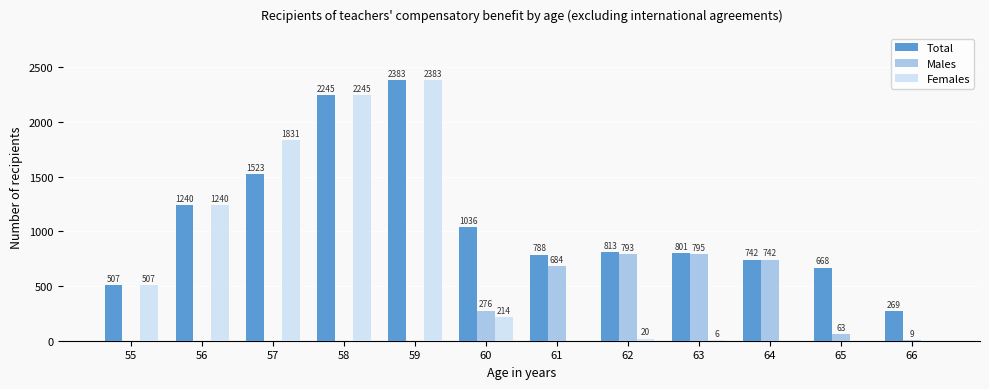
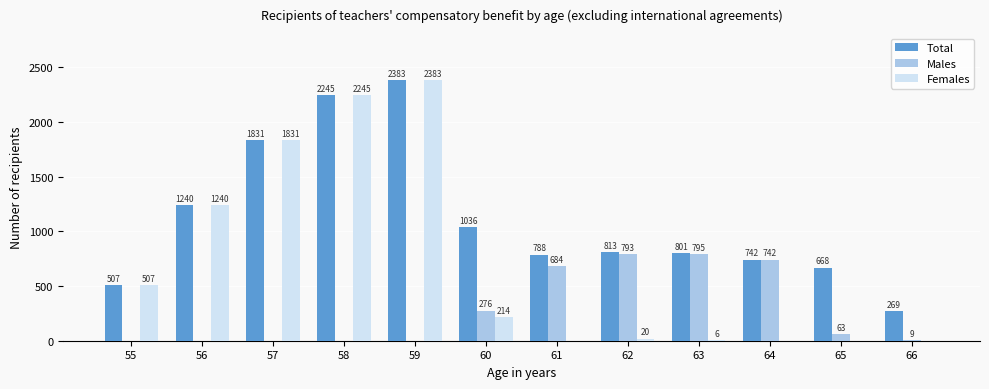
  {
    "Total": {
      "55": 507,
      "56": 1240,
-     "57": 1523,
+     "57": 1831,
      "58": 2245,
      "59": 2383,
      "60": 1036,
      "61": 788,
      "62": 813,
      "63": 801,
      "64": 742,
      "65": 668,
      "66": 269
    }
  }
